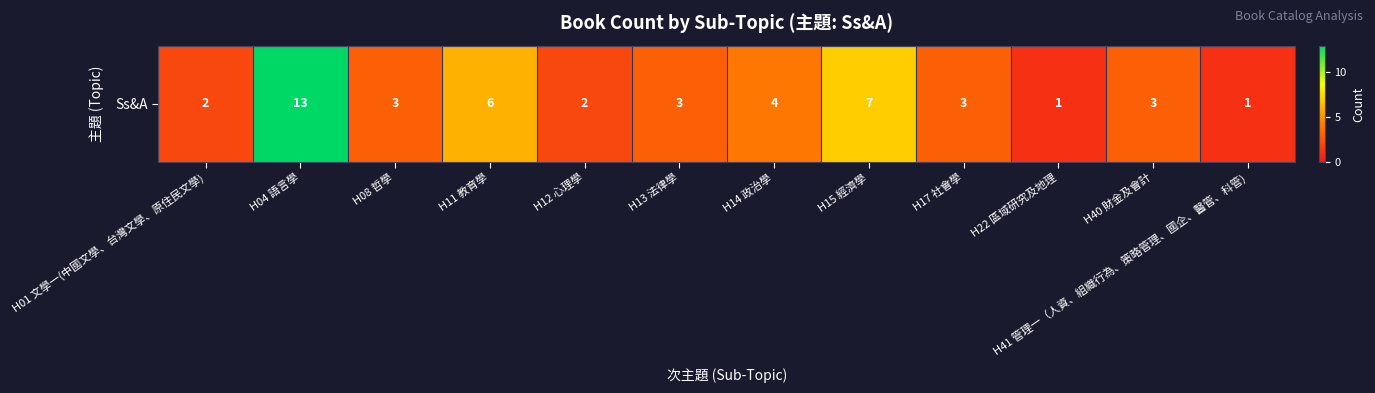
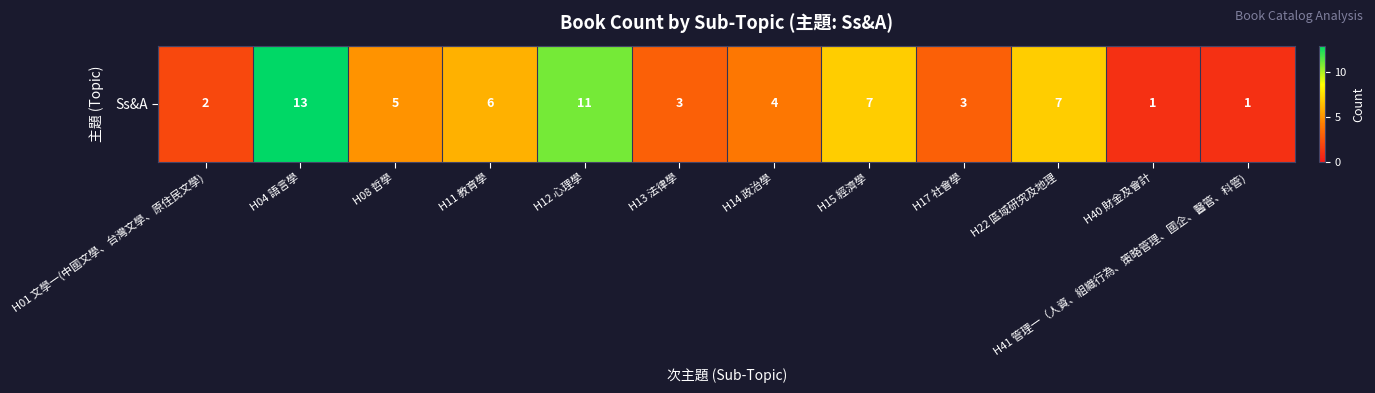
  {
    "Ss&A": {
      "H01 文學一(中國文學、台灣文學、原住民文學)": 2,
      "H04 語言學": 13,
-     "H08 哲學": 3,
+     "H08 哲學": 5,
      "H11 教育學": 6,
-     "H12 心理學": 2,
+     "H12 心理學": 11,
      "H13 法律學": 3,
      "H14 政治學": 4,
      "H15 經濟學": 7,
      "H17 社會學": 3,
-     "H22 區域研究及地理": 1,
-     "H40 財金及會計": 3,
+     "H22 區域研究及地理": 7,
+     "H40 財金及會計": 1,
      "H41 管理一（人資、組織行為、策略管理、國企、醫管、科管)": 1
    }
  }
